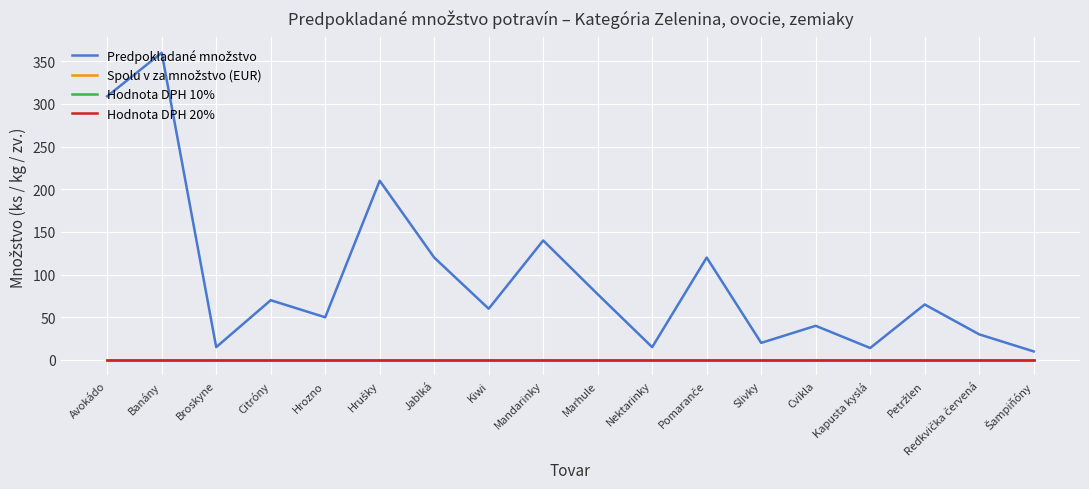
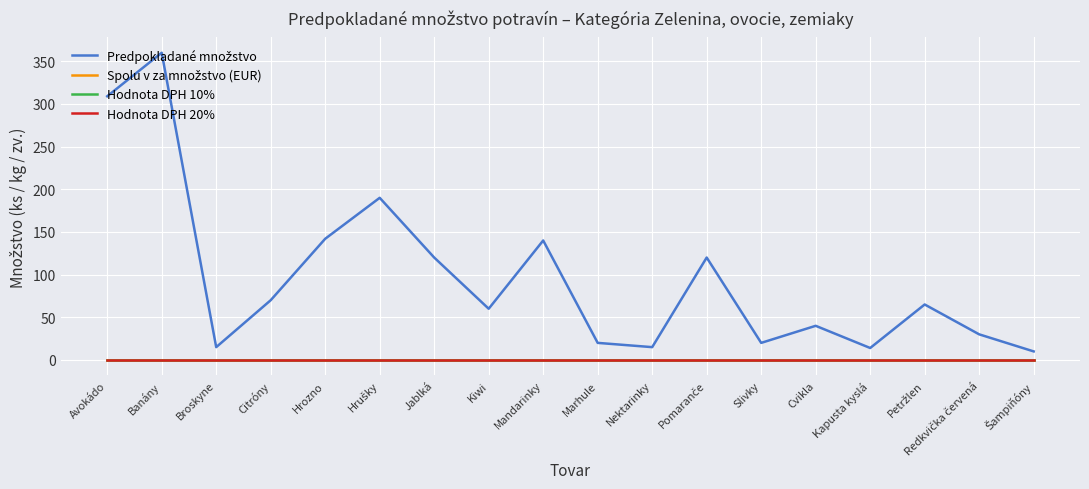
  {
    "Predpokladané množstvo": {
      "Avokádo": 310,
      "Banány": 360,
      "Broskyne": 20,
      "Citróny": 70,
-     "Hrozno": 50,
-     "Hrušky": 210,
+     "Hrozno": 140,
+     "Hrušky": 190,
      "Jablká": 120,
      "Kiwi": 60,
      "Mandarinky": 140,
-     "Marhule": 80,
+     "Marhule": 20,
      "Nektarinky": 20,
      "Pomaranče": 120,
      "Slivky": 20,
      "Cvikla": 40,
      "Kapusta kyslá": 10,
      "Petržlen": 70,
      "Redkvička červená": 30,
      "Šampiňóny": 10
    },
    "Hodnota DPH 20%": {
      "Avokádo": 0,
      "Banány": 0,
      "Broskyne": 0,
      "Citróny": 0,
      "Hrozno": 0,
      "Hrušky": 0,
      "Jablká": 0,
      "Kiwi": 0,
      "Mandarinky": 0,
      "Marhule": 0,
      "Nektarinky": 0,
      "Pomaranče": 0,
      "Slivky": 0,
      "Cvikla": 0,
      "Kapusta kyslá": 0,
      "Petržlen": 0,
      "Redkvička červená": 0,
      "Šampiňóny": 0
    }
  }
